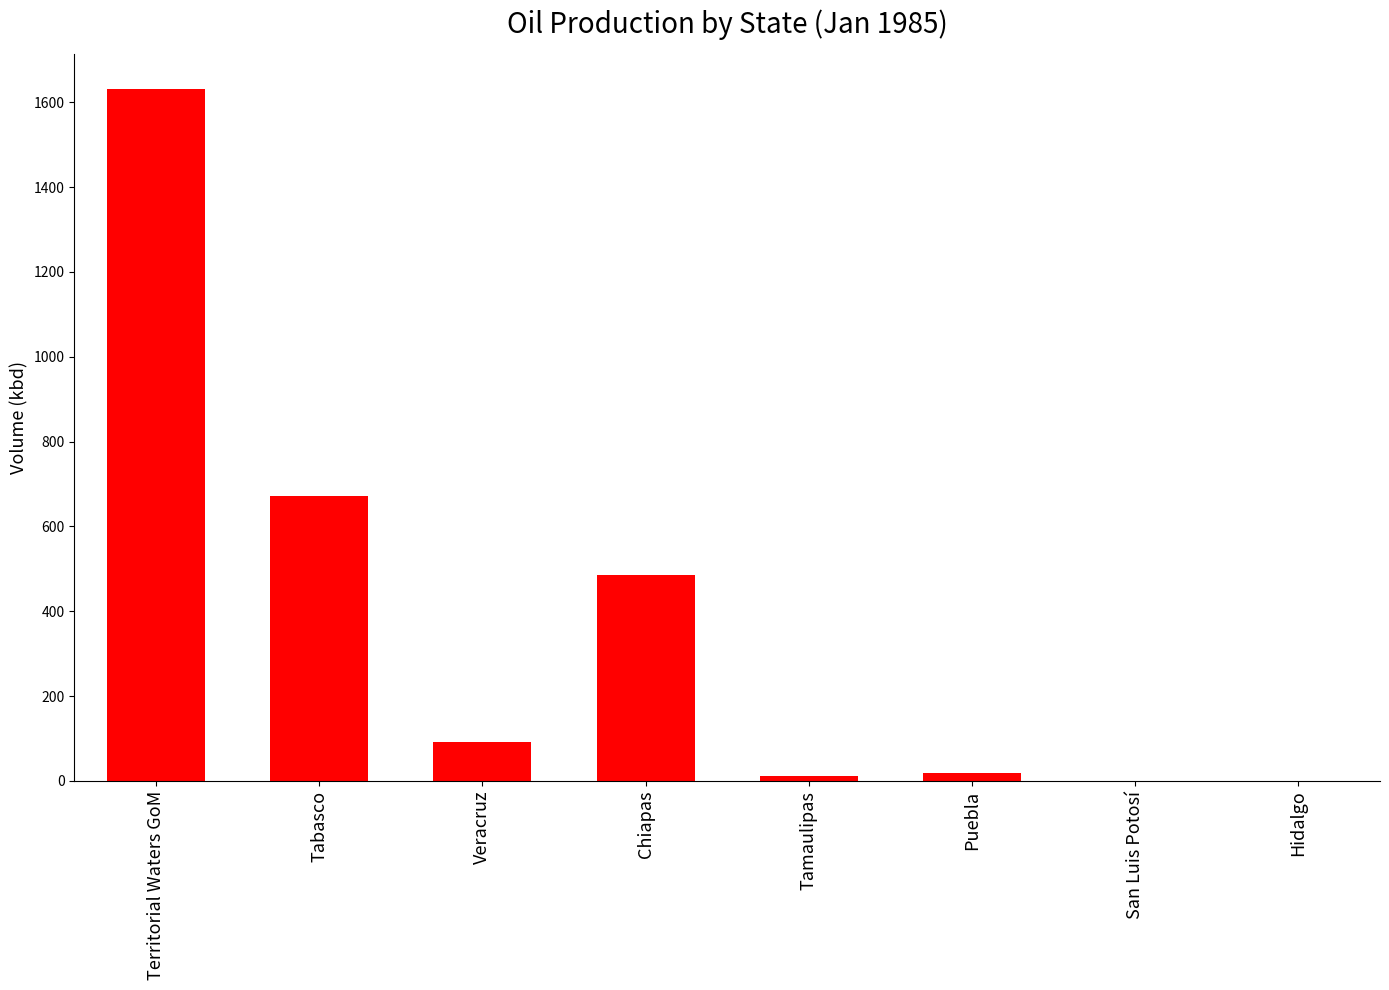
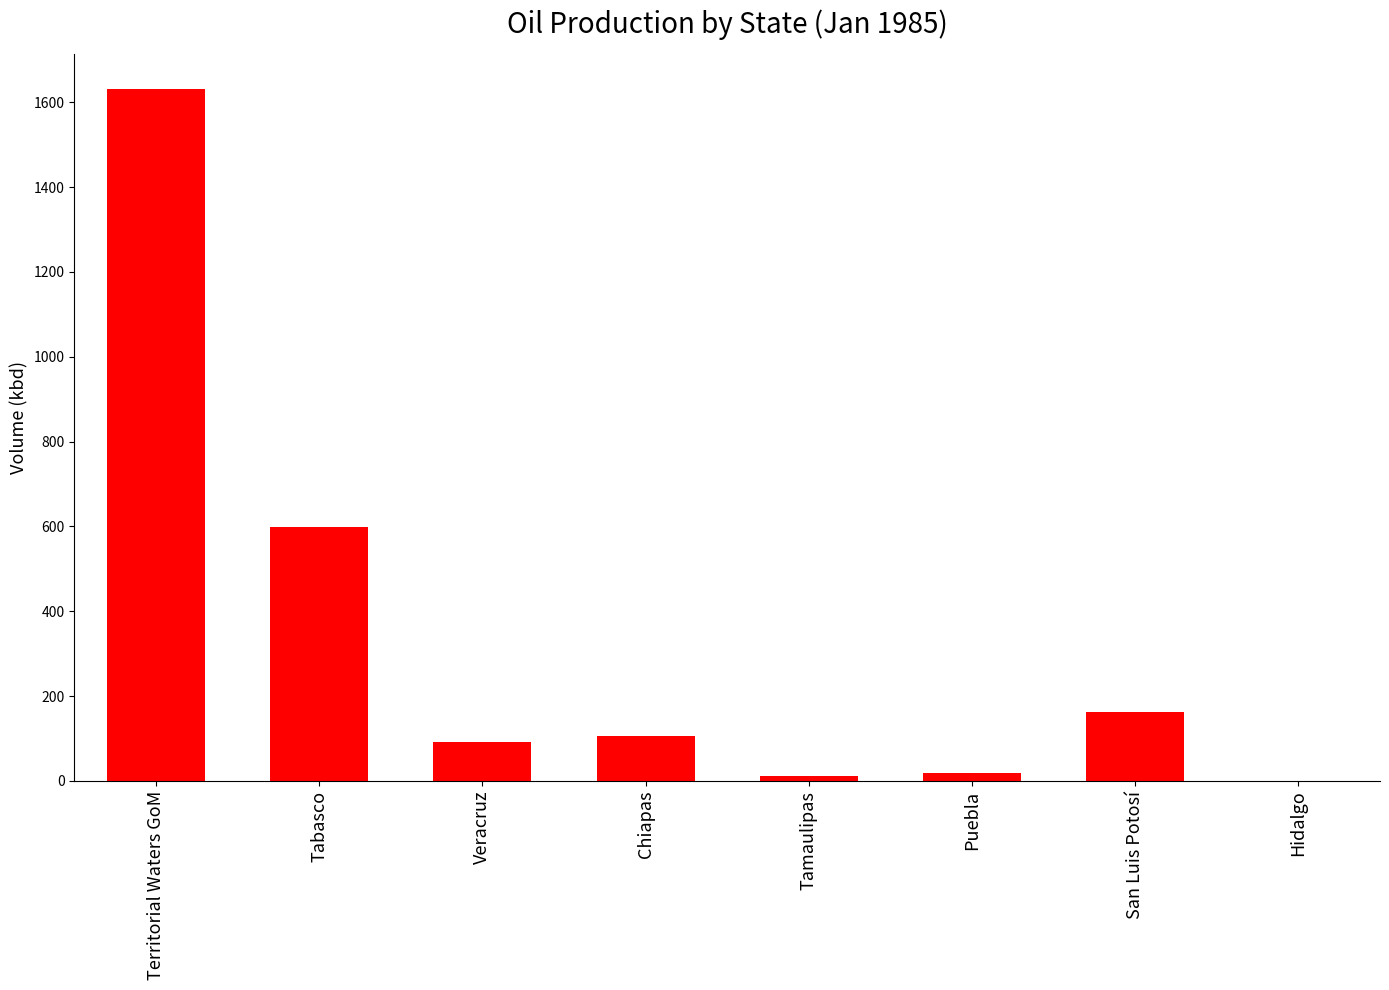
  {
    "Territorial Waters GoM": 1630,
-   "Tabasco": 670,
+   "Tabasco": 600,
    "Veracruz": 90,
-   "Chiapas": 490,
+   "Chiapas": 110,
    "Tamaulipas": 10,
    "Puebla": 20,
-   "San Luis Potosí": 0,
+   "San Luis Potosí": 160,
    "Hidalgo": 0
  }
